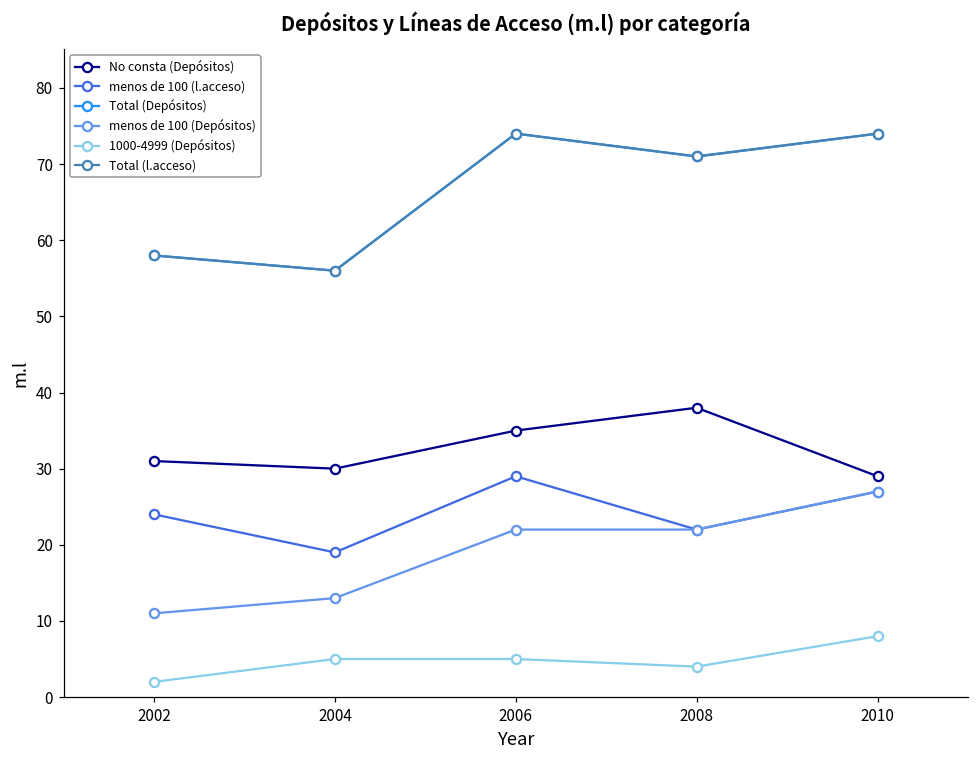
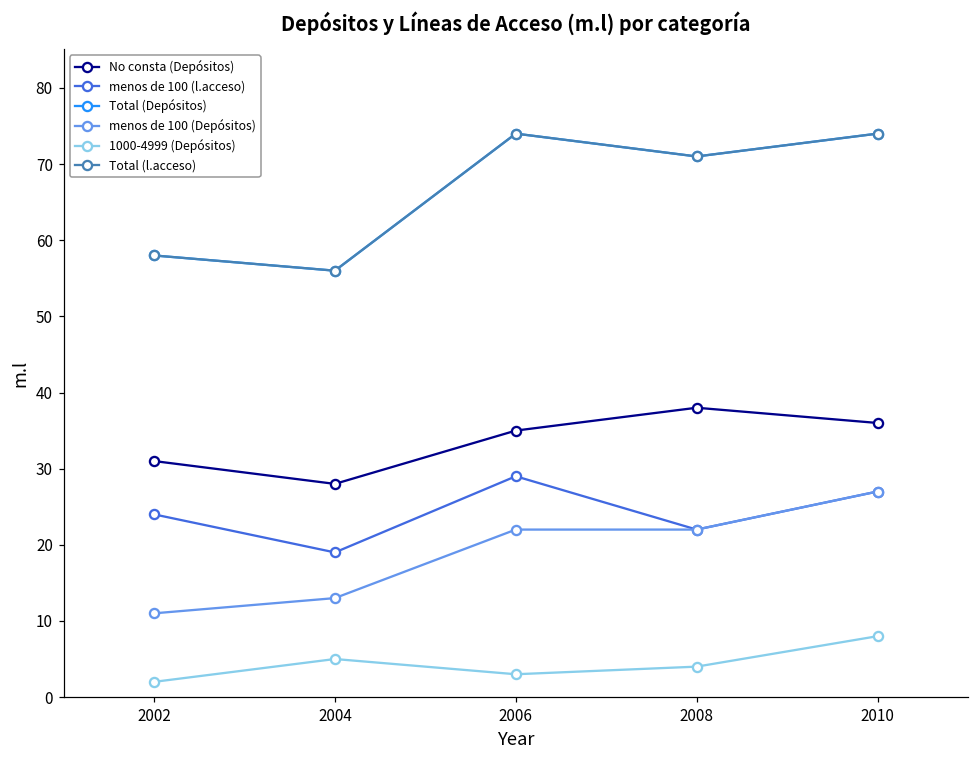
  {
    "No consta (Depósitos)": {
      "2002": 31,
-     "2004": 30,
+     "2004": 28,
      "2006": 35,
      "2008": 38,
-     "2010": 29
+     "2010": 36
    },
    "1000-4999 (Depósitos)": {
      "2002": 2,
      "2004": 5,
-     "2006": 5,
+     "2006": 3,
      "2008": 4,
      "2010": 8
    }
  }
